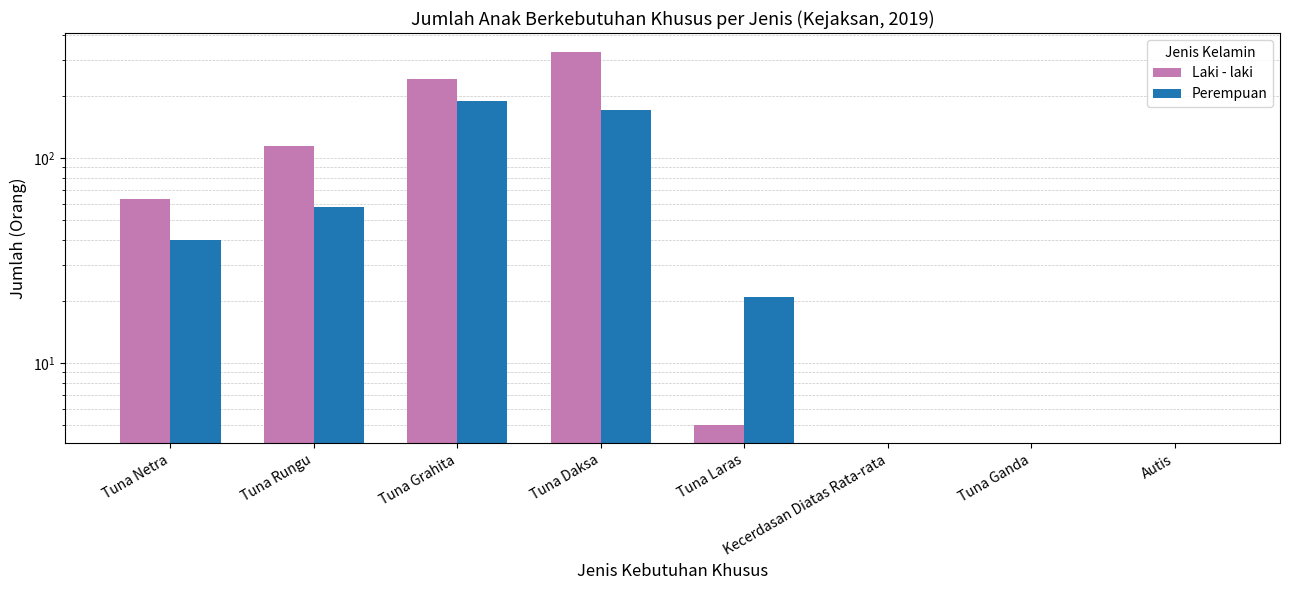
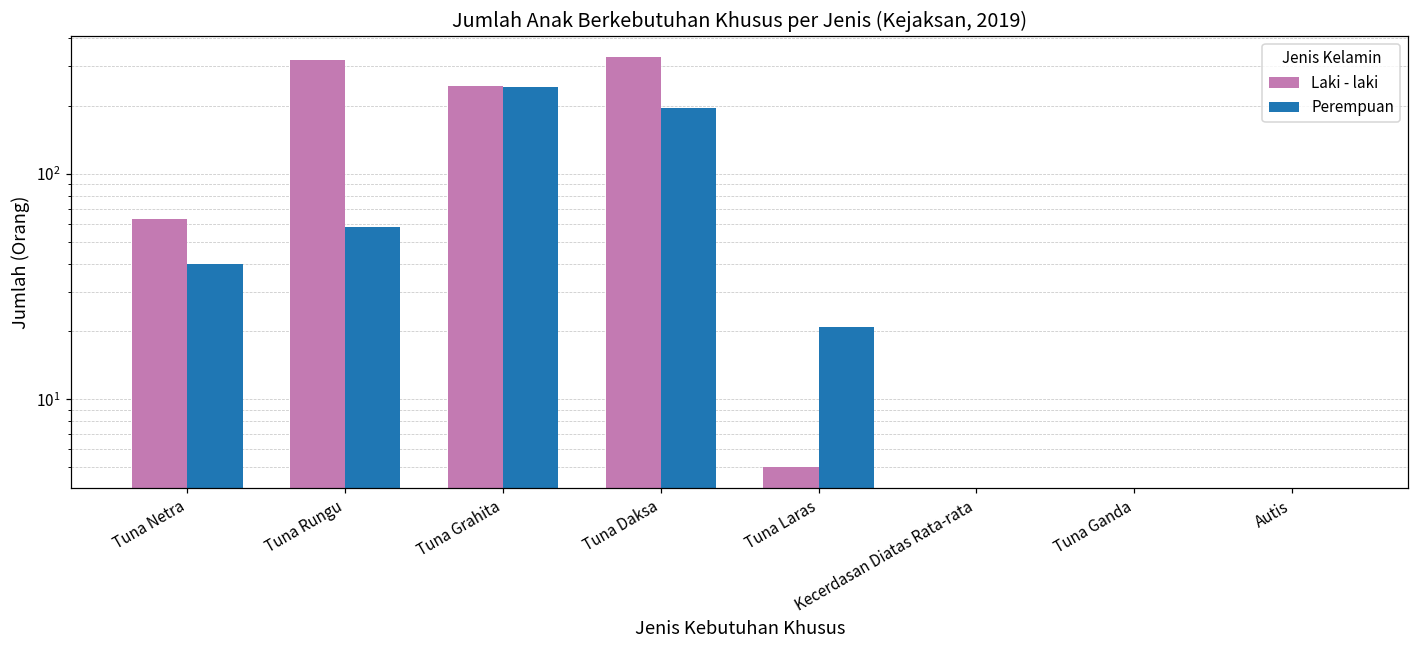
  {
    "Laki - laki": {
      "Tuna Netra": 63,
-     "Tuna Rungu": 120,
+     "Tuna Rungu": 320,
      "Tuna Grahita": 240,
      "Tuna Daksa": 330,
      "Tuna Laras": 5
    },
    "Perempuan": {
      "Tuna Netra": 40,
      "Tuna Rungu": 58,
-     "Tuna Grahita": 190,
-     "Tuna Daksa": 170,
+     "Tuna Grahita": 240,
+     "Tuna Daksa": 200,
      "Tuna Laras": 21
    }
  }
